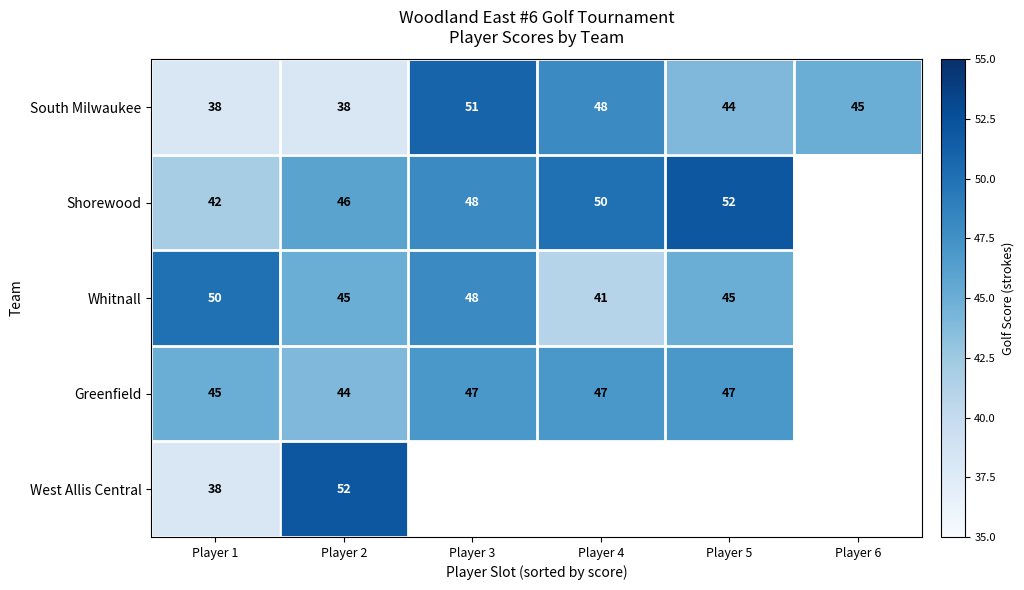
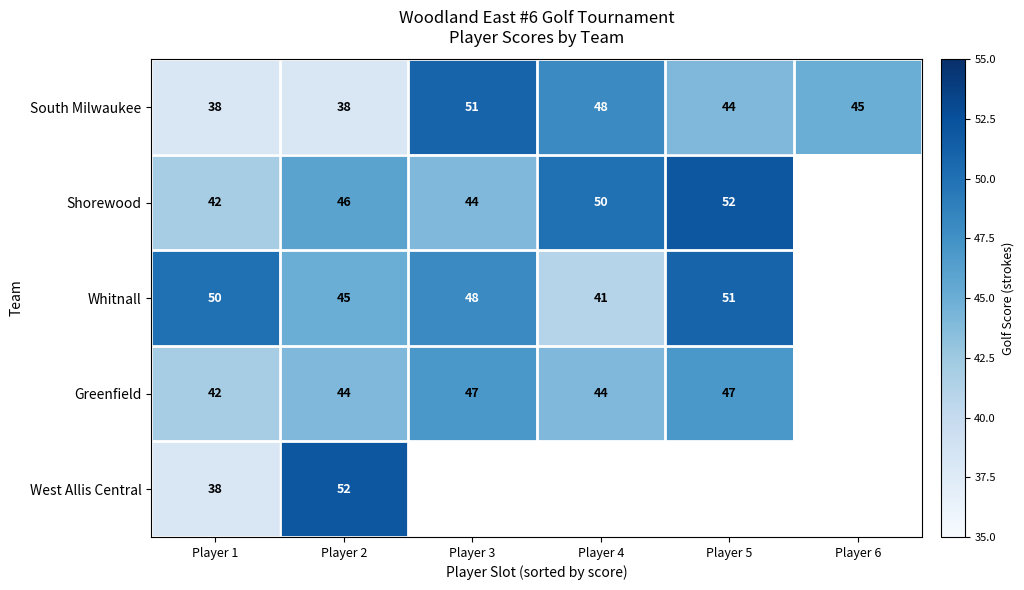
  {
    "South Milwaukee": {
      "Player 1": 38,
      "Player 2": 38,
      "Player 3": 51,
      "Player 4": 48,
      "Player 5": 44,
      "Player 6": 45
    },
    "Shorewood": {
      "Player 1": 42,
      "Player 2": 46,
-     "Player 3": 48,
+     "Player 3": 44,
      "Player 4": 50,
      "Player 5": 52
    },
    "Whitnall": {
      "Player 1": 50,
      "Player 2": 45,
      "Player 3": 48,
      "Player 4": 41,
-     "Player 5": 45
+     "Player 5": 51
    },
    "Greenfield": {
-     "Player 1": 45,
+     "Player 1": 42,
      "Player 2": 44,
      "Player 3": 47,
-     "Player 4": 47,
+     "Player 4": 44,
      "Player 5": 47
    },
    "West Allis Central": {
      "Player 1": 38,
      "Player 2": 52
    }
  }
